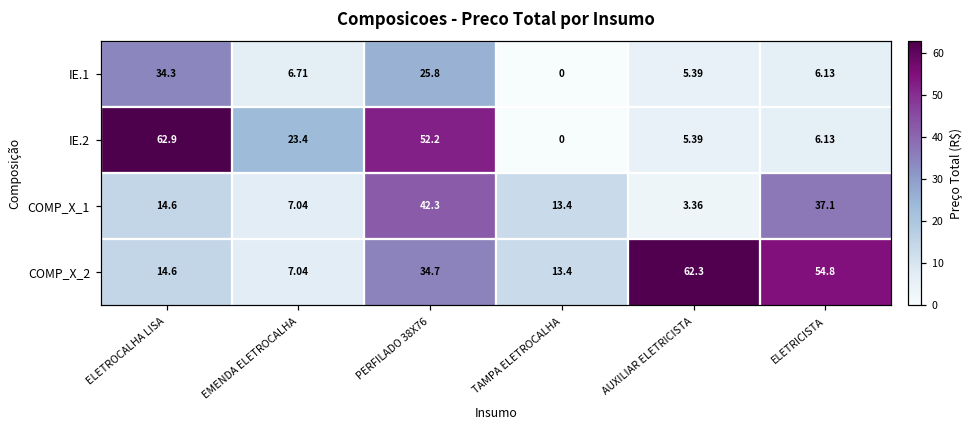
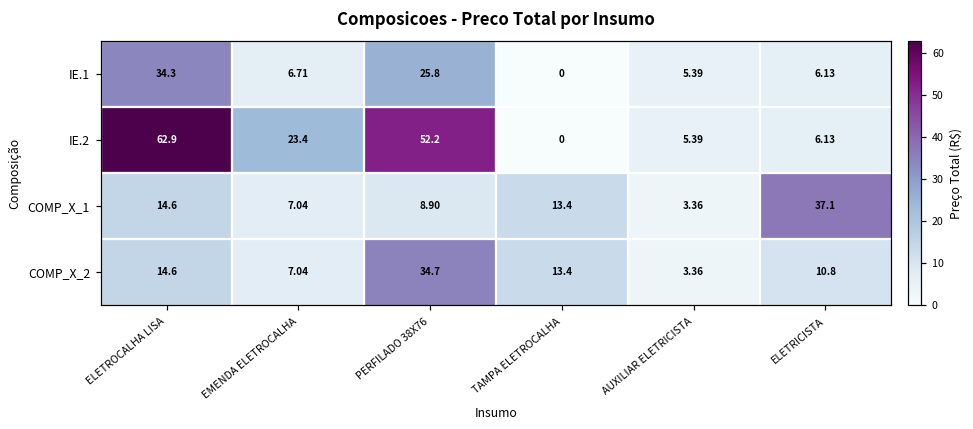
  {
    "IE.1": {
      "ELETROCALHA LISA": 34.3,
      "EMENDA ELETROCALHA": 6.71,
      "PERFILADO 38X76": 25.8,
      "TAMPA ELETROCALHA": 0,
      "AUXILIAR ELETRICISTA": 5.39,
      "ELETRICISTA": 6.13
    },
    "IE.2": {
      "ELETROCALHA LISA": 62.9,
      "EMENDA ELETROCALHA": 23.4,
      "PERFILADO 38X76": 52.2,
      "TAMPA ELETROCALHA": 0,
      "AUXILIAR ELETRICISTA": 5.39,
      "ELETRICISTA": 6.13
    },
    "COMP_X_1": {
      "ELETROCALHA LISA": 14.6,
      "EMENDA ELETROCALHA": 7.04,
-     "PERFILADO 38X76": 42.3,
+     "PERFILADO 38X76": 8.90,
      "TAMPA ELETROCALHA": 13.4,
      "AUXILIAR ELETRICISTA": 3.36,
      "ELETRICISTA": 37.1
    },
    "COMP_X_2": {
      "ELETROCALHA LISA": 14.6,
      "EMENDA ELETROCALHA": 7.04,
      "PERFILADO 38X76": 34.7,
      "TAMPA ELETROCALHA": 13.4,
-     "AUXILIAR ELETRICISTA": 62.3,
-     "ELETRICISTA": 54.8
+     "AUXILIAR ELETRICISTA": 3.36,
+     "ELETRICISTA": 10.8
    }
  }
